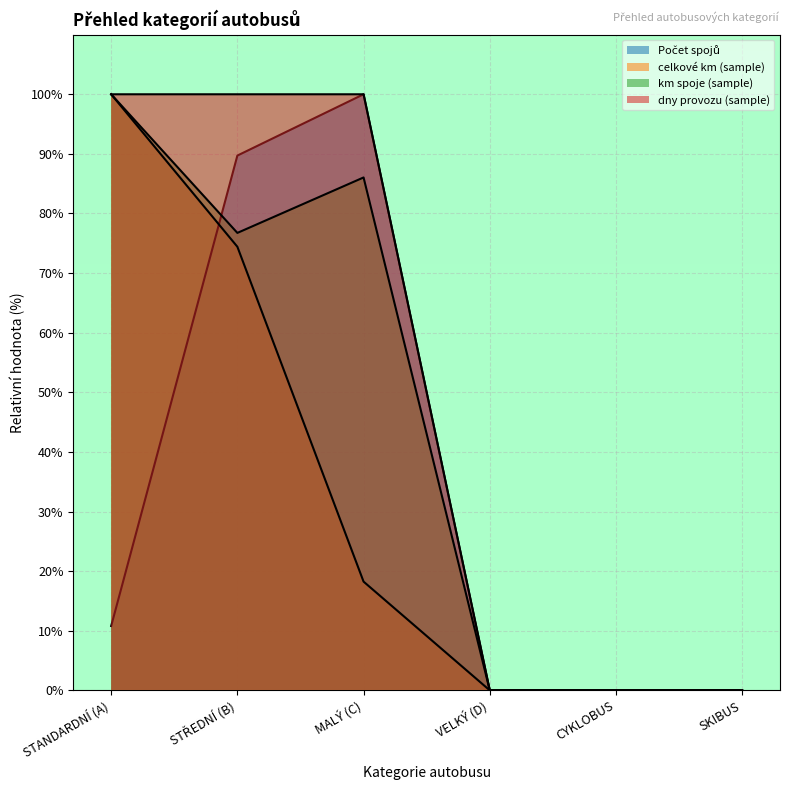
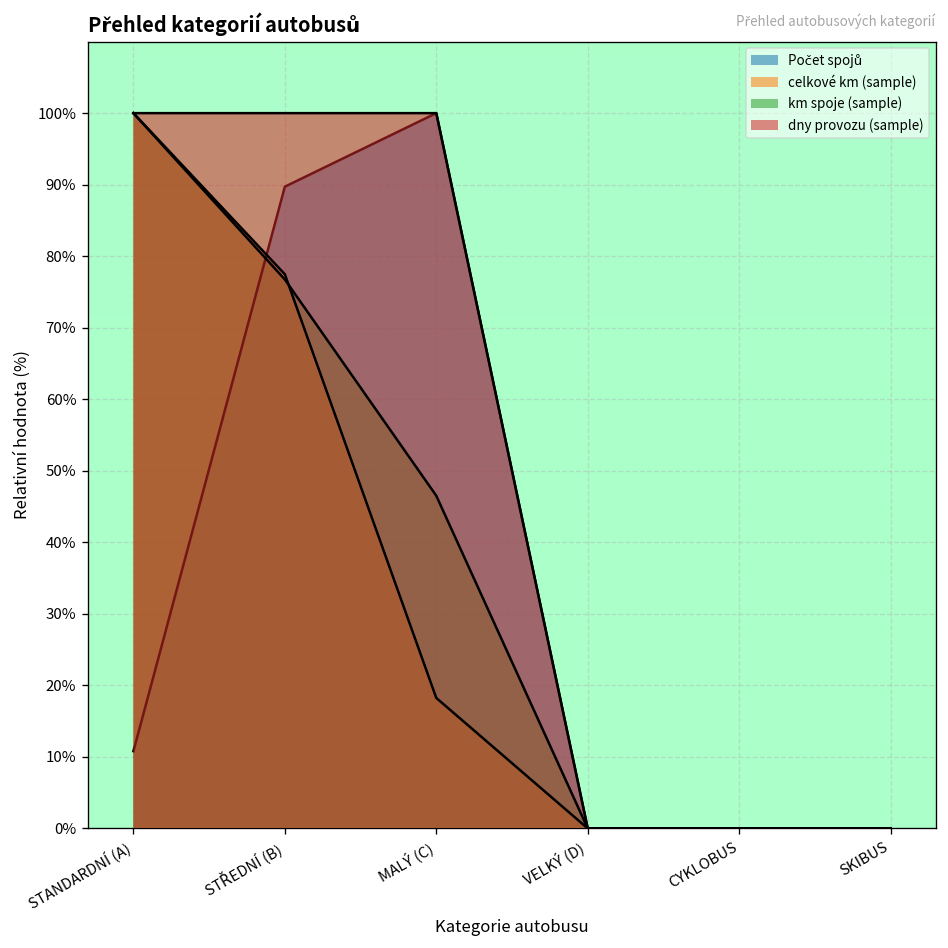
  {
    "Počet spojů": {
      "STANDARDNÍ (A)": "11%",
      "STŘEDNÍ (B)": "90%"
    },
    "celkové km (sample)": {
-     "STŘEDNÍ (B)": "74%",
+     "STŘEDNÍ (B)": "77%",
      "MALÝ (C)": "18%"
    },
    "km spoje (sample)": {
      "STŘEDNÍ (B)": "77%",
-     "MALÝ (C)": "86%"
+     "MALÝ (C)": "47%"
    },
    "dny provozu (sample)": {
      "STŘEDNÍ (B)": "100%"
    }
  }
